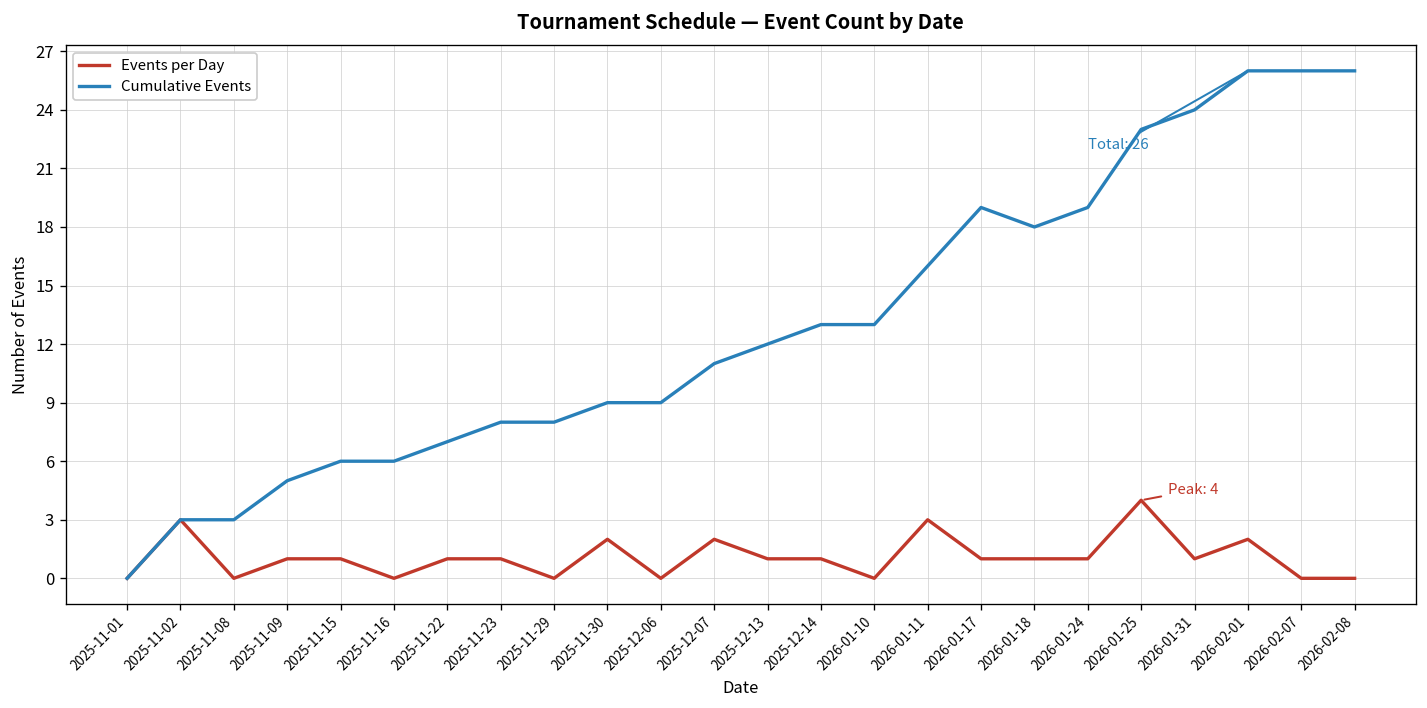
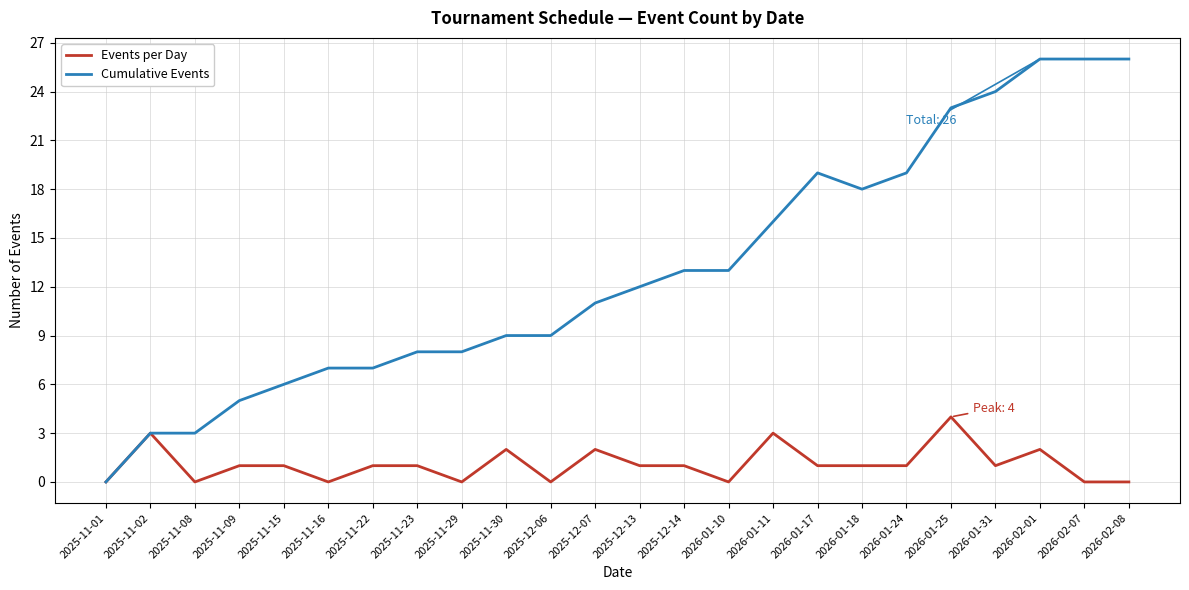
  {
    "Events per Day": {
      "2026-01-25": 4
    },
    "Cumulative Events": {
      "2025-11-08": 3,
      "2025-11-09": 5,
      "2025-11-15": 6,
-     "2025-11-16": 6,
+     "2025-11-16": 7,
      "2025-11-22": 7,
      "2025-11-23": 8,
      "2025-11-29": 8,
      "2025-11-30": 9,
      "2025-12-06": 9,
      "2025-12-07": 11,
      "2025-12-13": 12,
      "2025-12-14": 13,
      "2026-01-10": 13,
      "2026-01-11": 16,
      "2026-01-17": 19,
      "2026-01-18": 18,
      "2026-01-24": 19,
      "2026-02-01": 26,
      "2026-02-07": 26,
      "2026-02-08": 26
    }
  }
